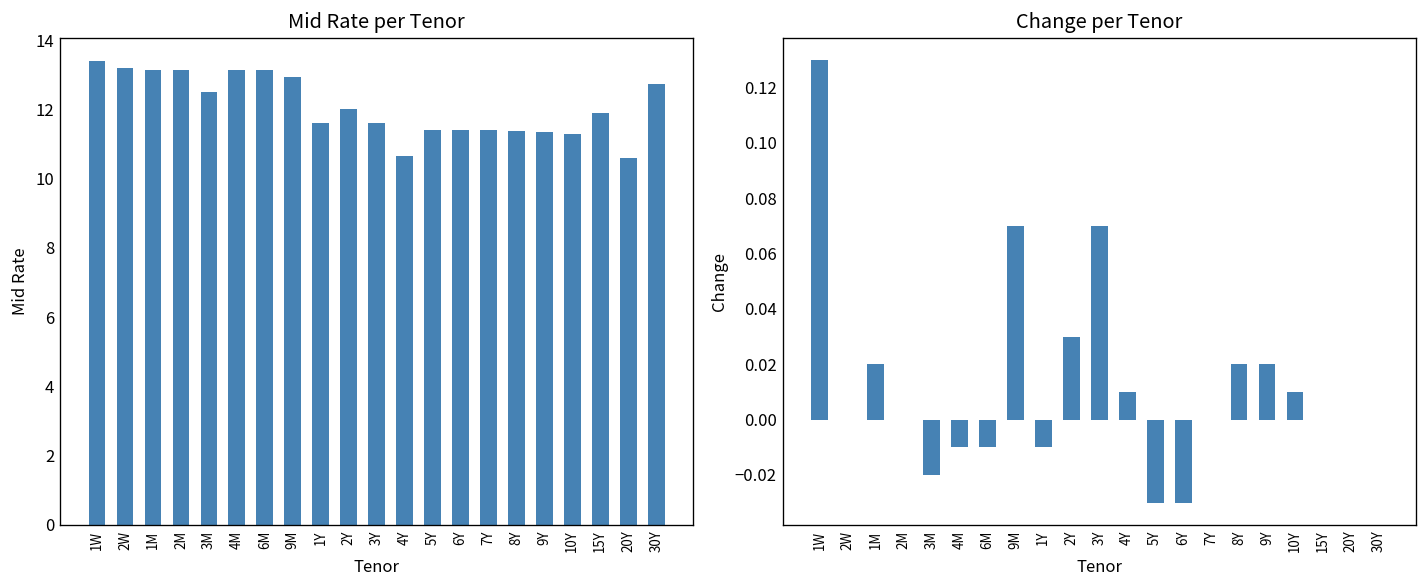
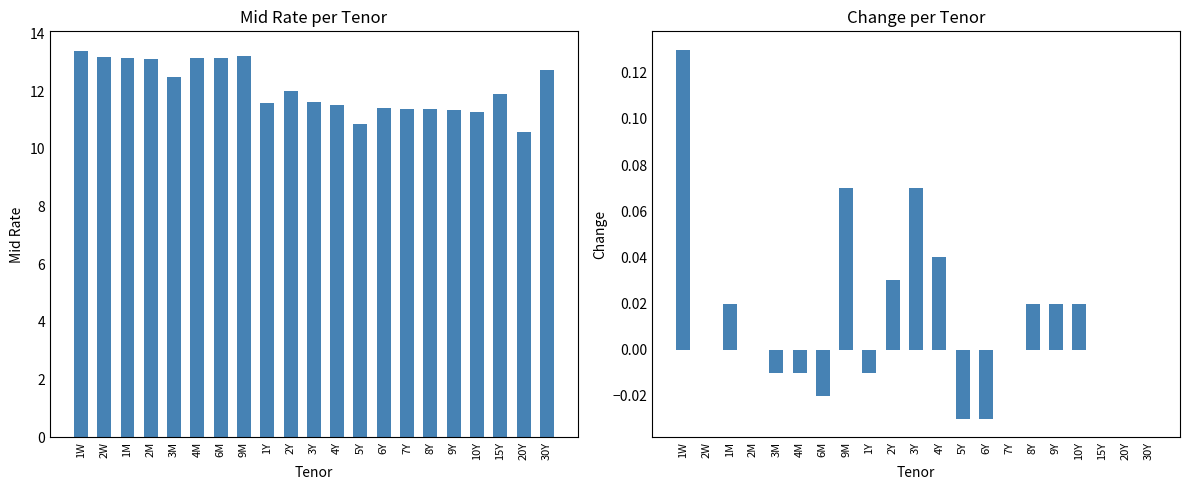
  {
    "Mid Rate per Tenor": {
      "1W": 13.4,
      "2W": 13.2,
      "1M": 13.1,
      "2M": 13.1,
      "3M": 12.5,
      "4M": 13.1,
      "6M": 13.2,
-     "9M": 12.9,
+     "9M": 13.2,
      "1Y": 11.6,
      "2Y": 12.0,
      "3Y": 11.6,
-     "4Y": 10.7,
-     "5Y": 11.4,
+     "4Y": 11.5,
+     "5Y": 10.9,
      "6Y": 11.4,
      "7Y": 11.4,
      "8Y": 11.4,
      "9Y": 11.4,
      "10Y": 11.3,
      "15Y": 11.9,
      "20Y": 10.6,
      "30Y": 12.7
    },
    "Change per Tenor": {
      "1W": 0.13,
      "2W": 0.00,
      "1M": 0.02,
      "2M": 0.00,
-     "3M": -0.02,
+     "3M": -0.01,
      "4M": -0.01,
-     "6M": -0.01,
+     "6M": -0.02,
      "9M": 0.07,
      "1Y": -0.01,
      "2Y": 0.03,
      "3Y": 0.07,
-     "4Y": 0.01,
+     "4Y": 0.04,
      "5Y": -0.03,
      "6Y": -0.03,
      "7Y": 0.00,
      "8Y": 0.02,
      "9Y": 0.02,
-     "10Y": 0.01,
+     "10Y": 0.02,
      "15Y": 0.00,
      "20Y": 0.00,
      "30Y": 0.00
    }
  }
